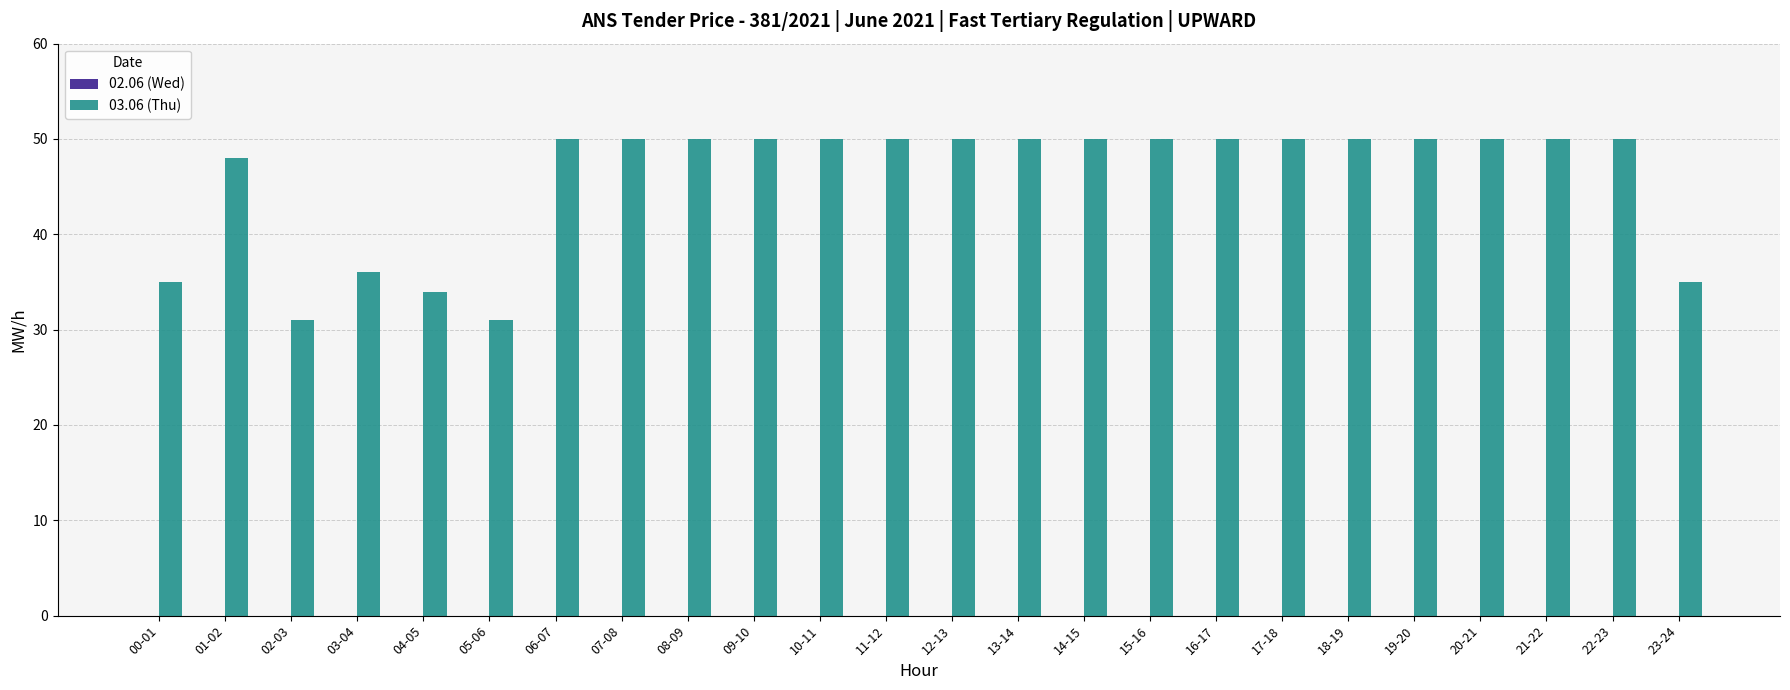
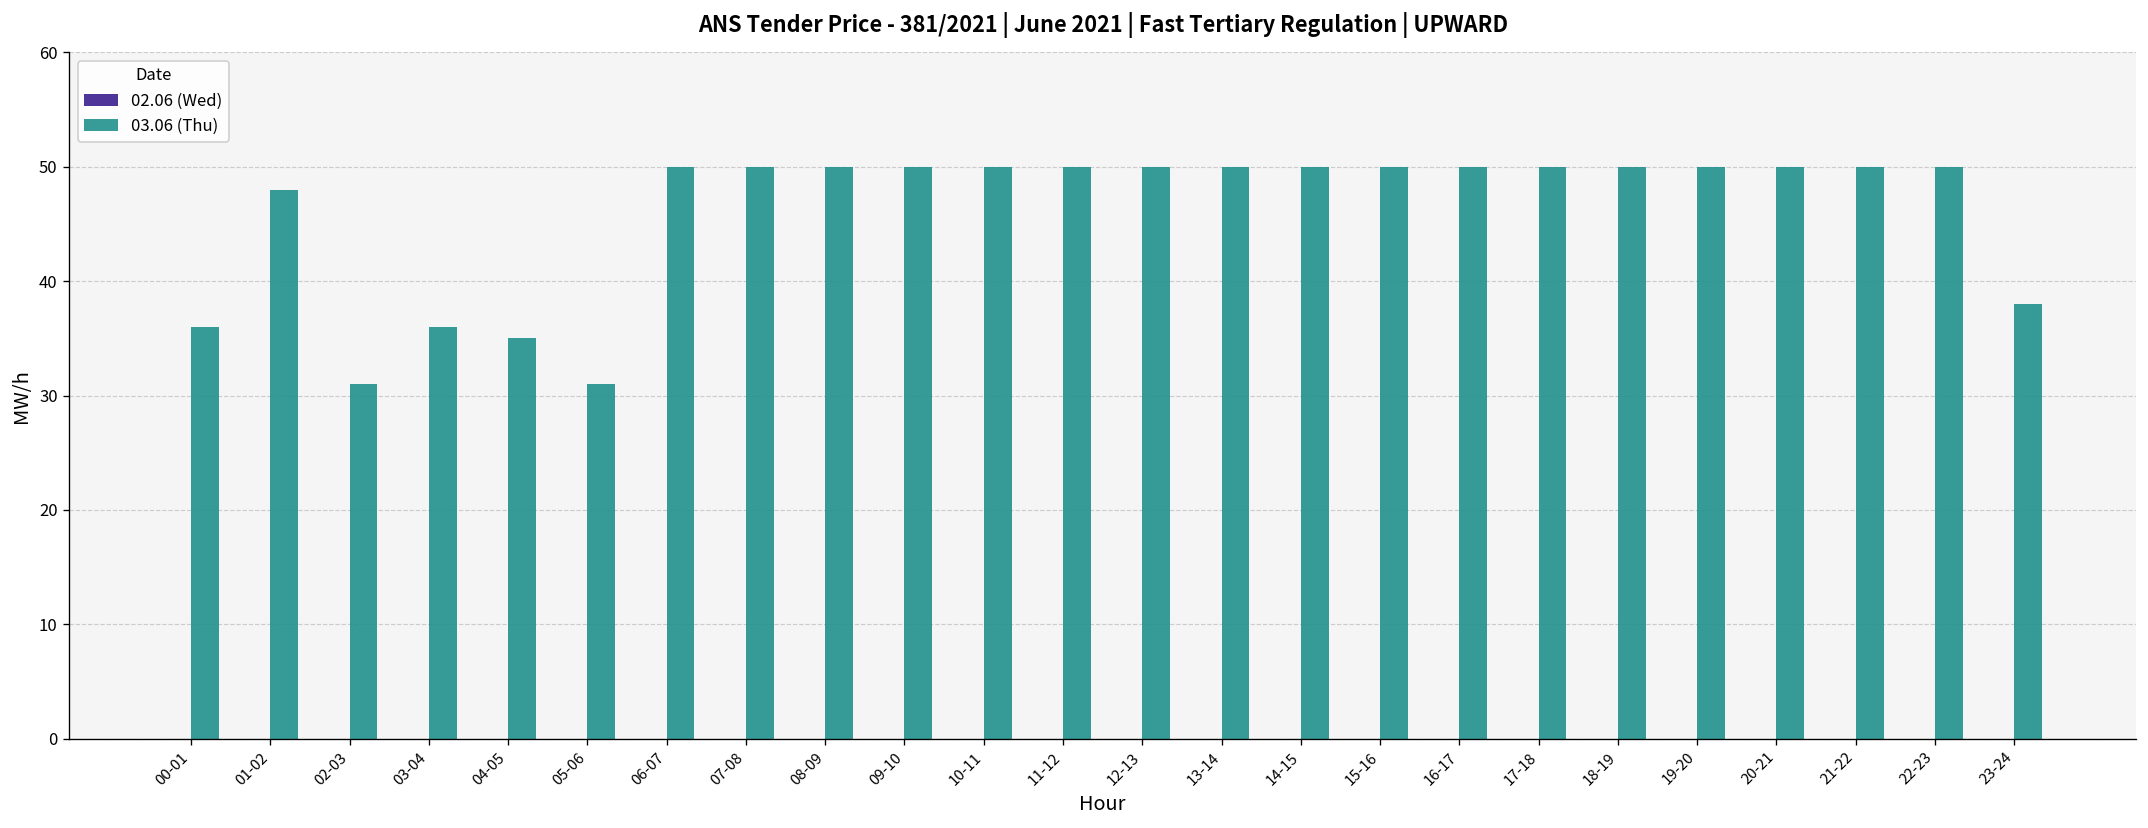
  {
    "02.06 (Wed)": {
      "00-01": 0,
      "01-02": 0,
      "02-03": 0,
      "03-04": 0,
      "04-05": 0,
      "05-06": 0,
      "06-07": 0,
      "07-08": 0,
      "08-09": 0,
      "09-10": 0,
      "10-11": 0,
      "11-12": 0,
      "12-13": 0,
      "13-14": 0,
      "14-15": 0,
      "15-16": 0,
      "16-17": 0,
      "17-18": 0,
      "18-19": 0,
      "19-20": 0,
      "20-21": 0,
      "21-22": 0,
      "22-23": 0,
      "23-24": 0
    },
    "03.06 (Thu)": {
-     "00-01": 35,
+     "00-01": 36,
      "01-02": 48,
      "02-03": 31,
      "03-04": 36,
-     "04-05": 34,
+     "04-05": 35,
      "05-06": 31,
      "06-07": 50,
      "07-08": 50,
      "08-09": 50,
      "09-10": 50,
      "10-11": 50,
      "11-12": 50,
      "12-13": 50,
      "13-14": 50,
      "14-15": 50,
      "15-16": 50,
      "16-17": 50,
      "17-18": 50,
      "18-19": 50,
      "19-20": 50,
      "20-21": 50,
      "21-22": 50,
      "22-23": 50,
-     "23-24": 35
+     "23-24": 38
    }
  }
